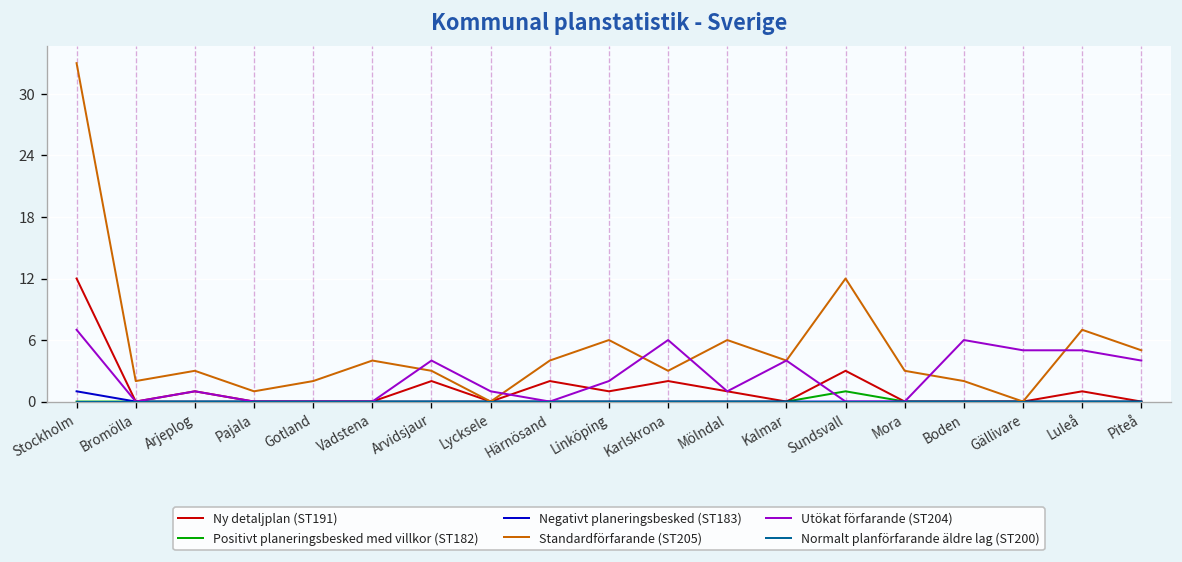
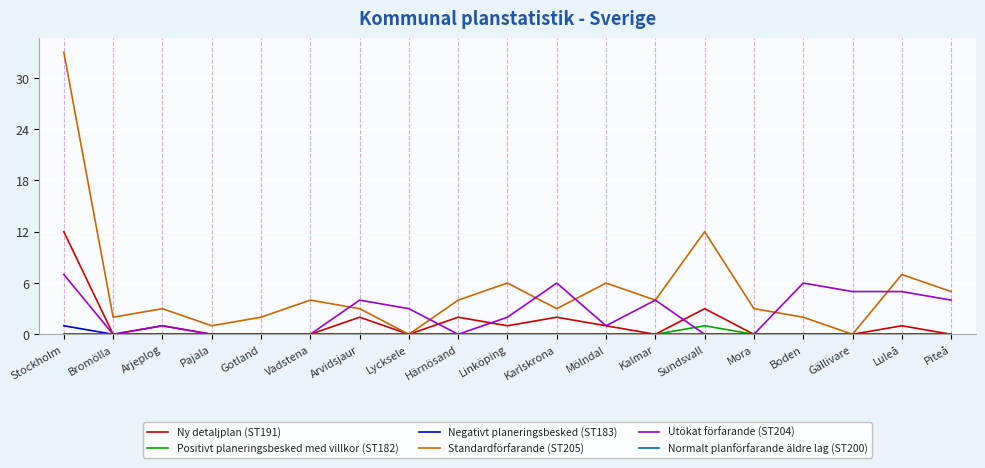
  {
    "Ny detaljplan (ST191)": {
      "Stockholm": 12,
      "Arvidsjaur": 2,
      "Härnösand": 2,
      "Linköping": 1,
      "Karlskrona": 2,
      "Sundsvall": 3,
      "Luleå": 1
    },
    "Positivt planeringsbesked med villkor (ST182)": {
      "Sundsvall": 1
    },
    "Negativt planeringsbesked (ST183)": {
      "Stockholm": 1
    },
    "Standardförfarande (ST205)": {
      "Stockholm": 33,
      "Bromölla": 2,
      "Arjeplog": 3,
      "Pajala": 1,
      "Gotland": 2,
      "Vadstena": 4,
      "Arvidsjaur": 3,
      "Härnösand": 4,
      "Linköping": 6,
      "Karlskrona": 3,
      "Mölndal": 6,
      "Sundsvall": 12,
      "Mora": 3,
      "Boden": 2,
      "Luleå": 7,
      "Piteå": 5
    },
    "Utökat förfarande (ST204)": {
      "Stockholm": 7,
      "Arvidsjaur": 4,
-     "Lycksele": 1,
+     "Lycksele": 3,
      "Linköping": 2,
      "Karlskrona": 6,
      "Boden": 6,
      "Gällivare": 5,
      "Luleå": 5,
      "Piteå": 4
    }
  }
